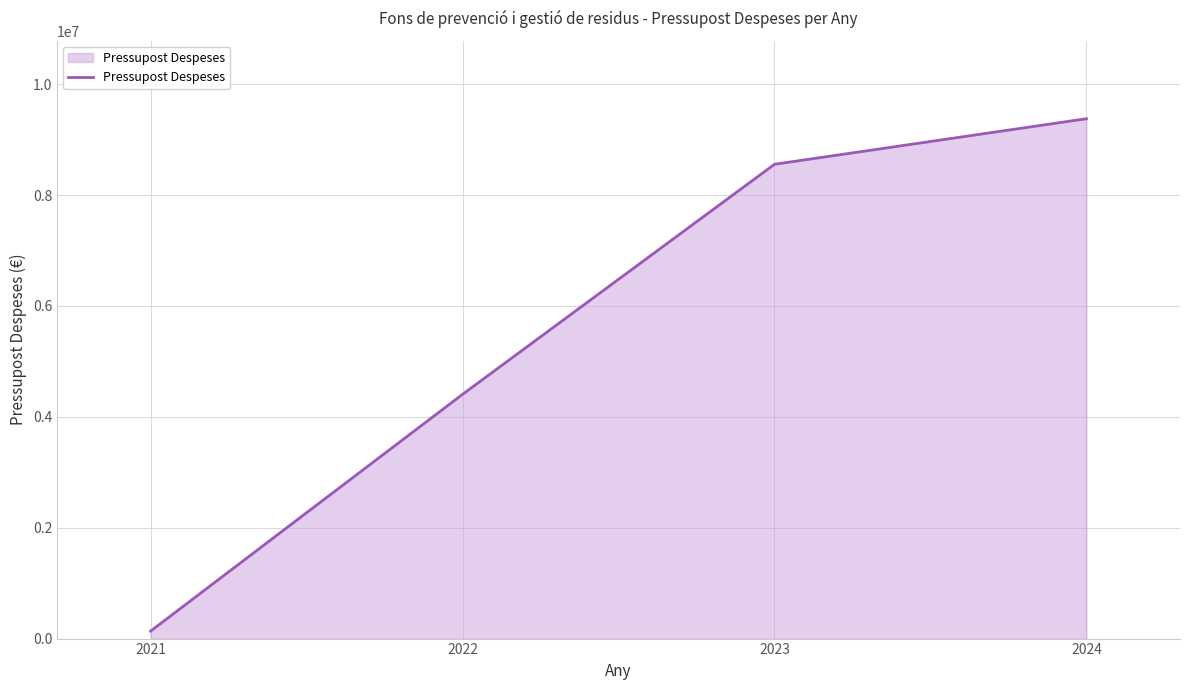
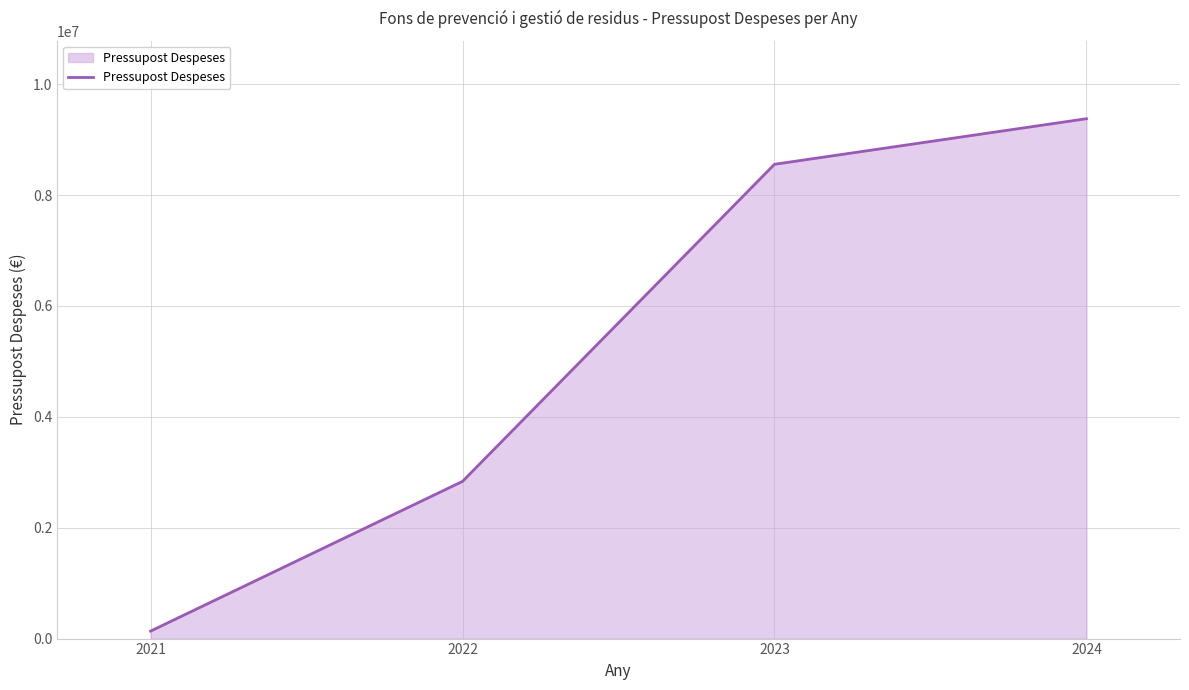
  {
    "2021": 100000,
-   "2022": 4400000,
+   "2022": 2800000,
    "2023": 8600000,
    "2024": 9400000
  }
